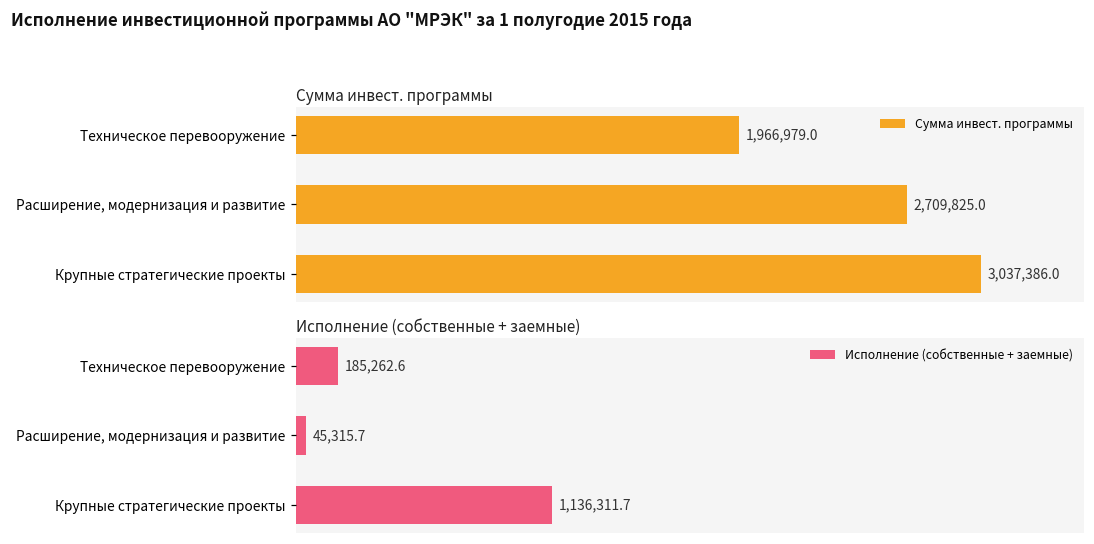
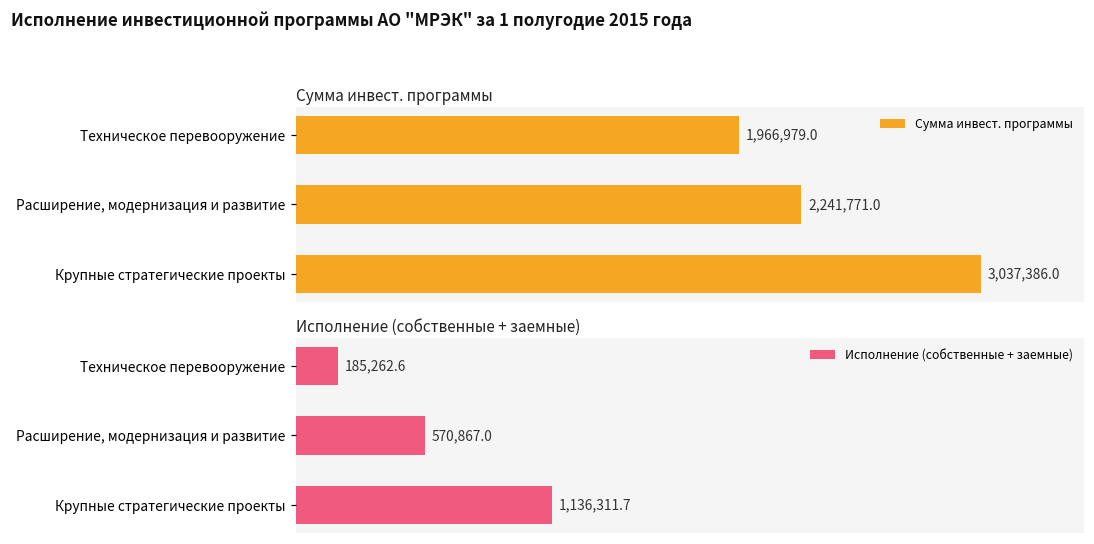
  {
    "Сумма инвест. программы": {
      "Техническое перевооружение": "1,966,979.0",
-     "Расширение, модернизация и развитие": "2,709,825.0",
+     "Расширение, модернизация и развитие": "2,241,771.0",
      "Крупные стратегические проекты": "3,037,386.0"
    },
    "Исполнение (собственные + заемные)": {
      "Техническое перевооружение": "185,262.6",
-     "Расширение, модернизация и развитие": "45,315.7",
+     "Расширение, модернизация и развитие": "570,867.0",
      "Крупные стратегические проекты": "1,136,311.7"
    }
  }
